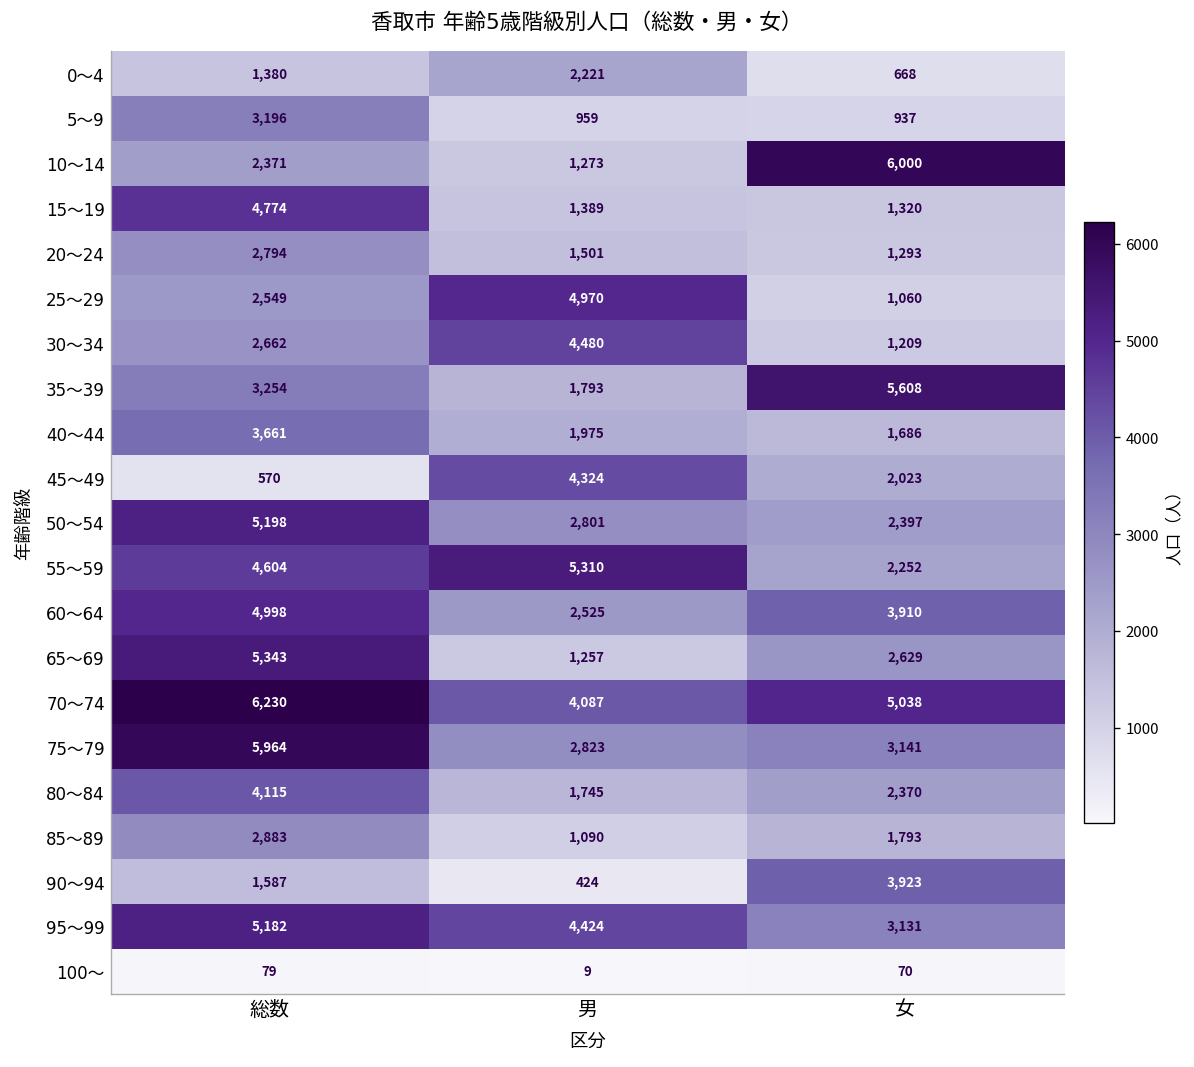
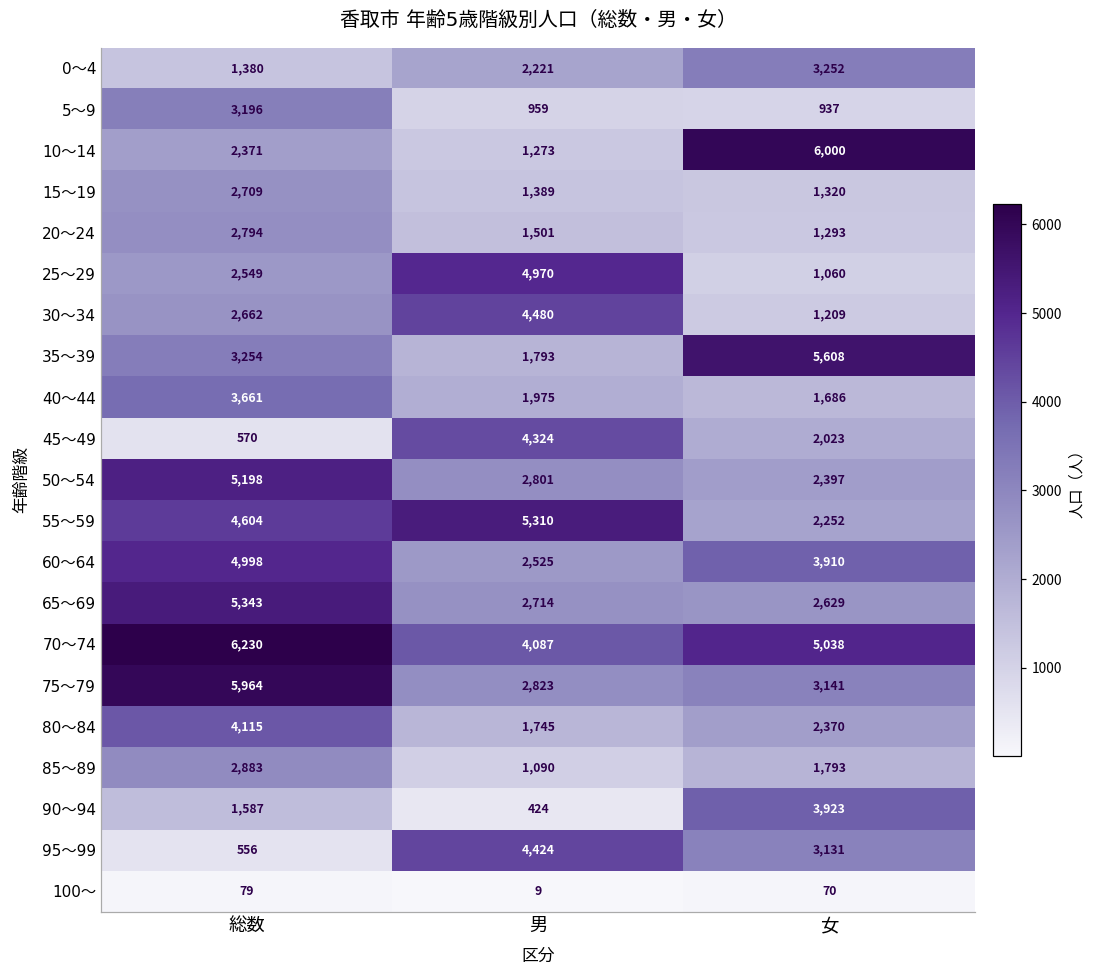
  {
    "0～4": {
      "総数": "1,380",
      "男": "2,221",
-     "女": "668"
+     "女": "3,252"
    },
    "5～9": {
      "総数": "3,196",
      "男": "959",
      "女": "937"
    },
    "10～14": {
      "総数": "2,371",
      "男": "1,273",
      "女": "6,000"
    },
    "15～19": {
-     "総数": "4,774",
+     "総数": "2,709",
      "男": "1,389",
      "女": "1,320"
    },
    "20～24": {
      "総数": "2,794",
      "男": "1,501",
      "女": "1,293"
    },
    "25～29": {
      "総数": "2,549",
      "男": "4,970",
      "女": "1,060"
    },
    "30～34": {
      "総数": "2,662",
      "男": "4,480",
      "女": "1,209"
    },
    "35～39": {
      "総数": "3,254",
      "男": "1,793",
      "女": "5,608"
    },
    "40～44": {
      "総数": "3,661",
      "男": "1,975",
      "女": "1,686"
    },
    "45～49": {
      "総数": "570",
      "男": "4,324",
      "女": "2,023"
    },
    "50～54": {
      "総数": "5,198",
      "男": "2,801",
      "女": "2,397"
    },
    "55～59": {
      "総数": "4,604",
      "男": "5,310",
      "女": "2,252"
    },
    "60～64": {
      "総数": "4,998",
      "男": "2,525",
      "女": "3,910"
    },
    "65～69": {
      "総数": "5,343",
-     "男": "1,257",
+     "男": "2,714",
      "女": "2,629"
    },
    "70～74": {
      "総数": "6,230",
      "男": "4,087",
      "女": "5,038"
    },
    "75～79": {
      "総数": "5,964",
      "男": "2,823",
      "女": "3,141"
    },
    "80～84": {
      "総数": "4,115",
      "男": "1,745",
      "女": "2,370"
    },
    "85～89": {
      "総数": "2,883",
      "男": "1,090",
      "女": "1,793"
    },
    "90～94": {
      "総数": "1,587",
      "男": "424",
      "女": "3,923"
    },
    "95～99": {
-     "総数": "5,182",
+     "総数": "556",
      "男": "4,424",
      "女": "3,131"
    },
    "100～": {
      "総数": "79",
      "男": "9",
      "女": "70"
    }
  }
